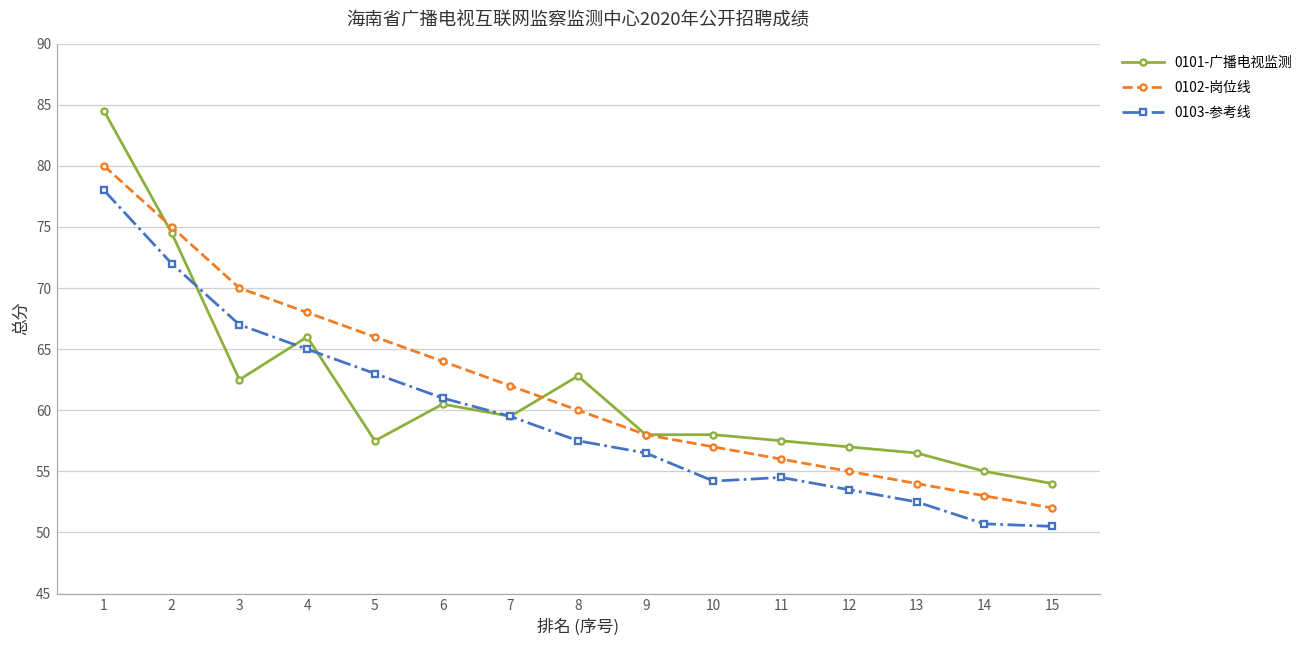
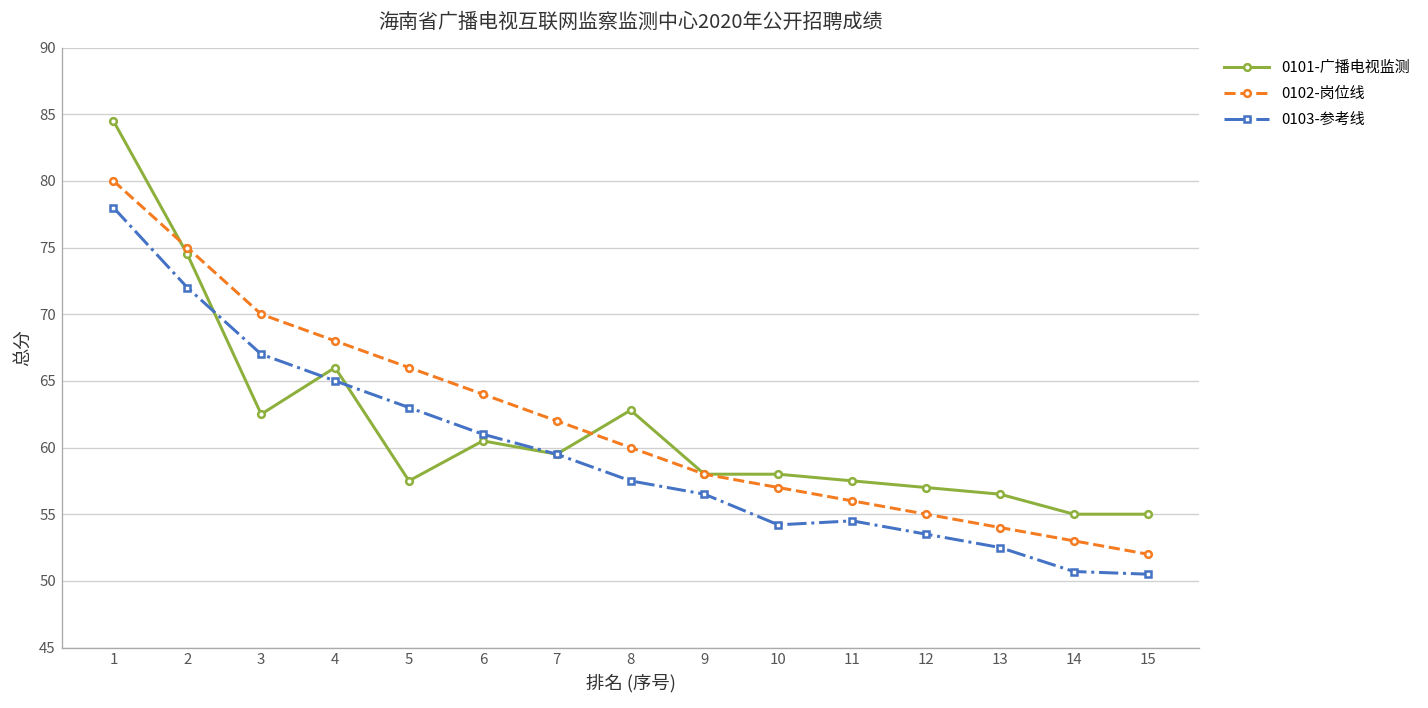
  {
    "0101-广播电视监测": {
      "1": 84.5,
      "2": 74.5,
      "3": 62.5,
      "4": 66,
      "5": 57.5,
      "6": 60.5,
      "8": 63,
      "10": 58,
      "11": 57.5,
      "12": 57,
      "13": 56.5,
      "14": 55,
-     "15": 54
+     "15": 55
    },
    "0102-岗位线": {
      "1": 80,
      "2": 75,
      "3": 70,
      "4": 68,
      "5": 66,
      "6": 64,
      "7": 62,
      "8": 60,
      "10": 57,
      "11": 56,
      "12": 55,
      "13": 54,
      "14": 53,
      "15": 52
    },
    "0103-参考线": {
      "1": 78,
      "2": 72,
      "3": 67,
      "4": 65,
      "5": 63,
      "6": 61,
      "8": 57.5,
      "9": 56.5,
      "10": 54,
      "11": 54.5,
      "12": 53.5,
      "13": 52.5,
      "14": 50.7,
      "15": 50.5
    }
  }
